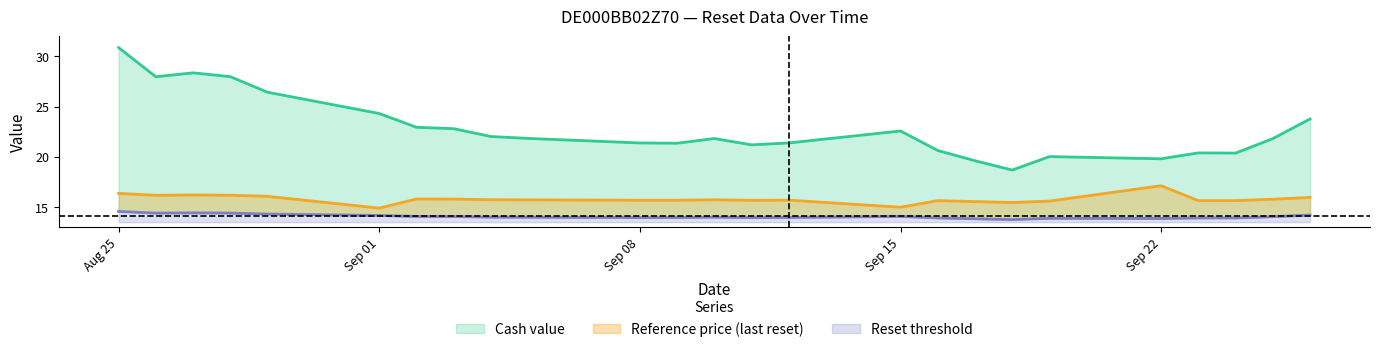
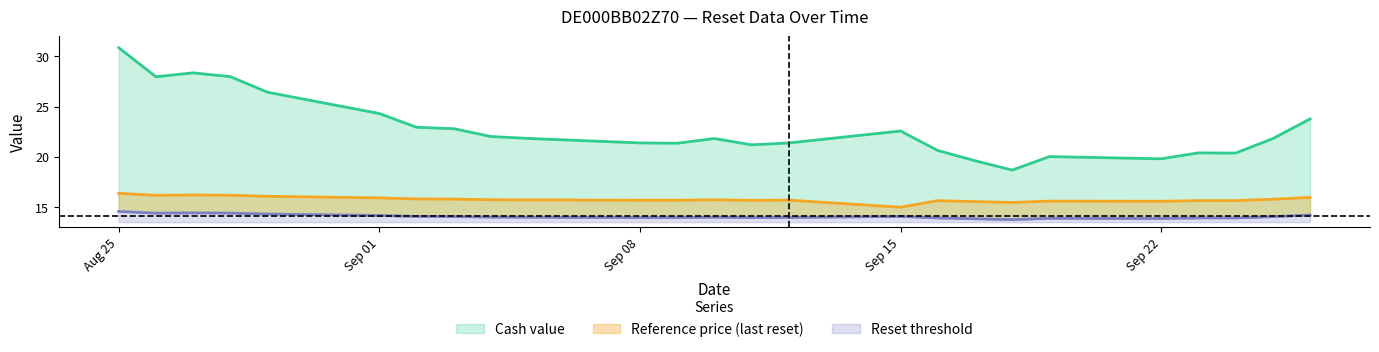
  {
    "Reference price (last reset)": {
      "Aug 25": 16.4,
-     "Sep 01": 14.9,
+     "Sep 01": 15.9,
      "Sep 08": 15.7,
      "Sep 15": 15.0,
-     "Sep 22": 17.1
+     "Sep 22": 15.6
    }
  }
